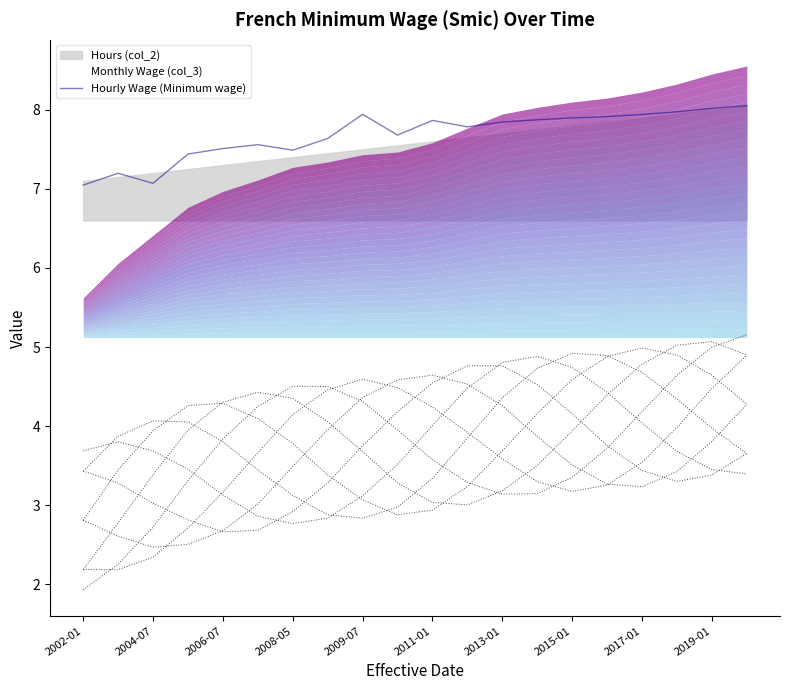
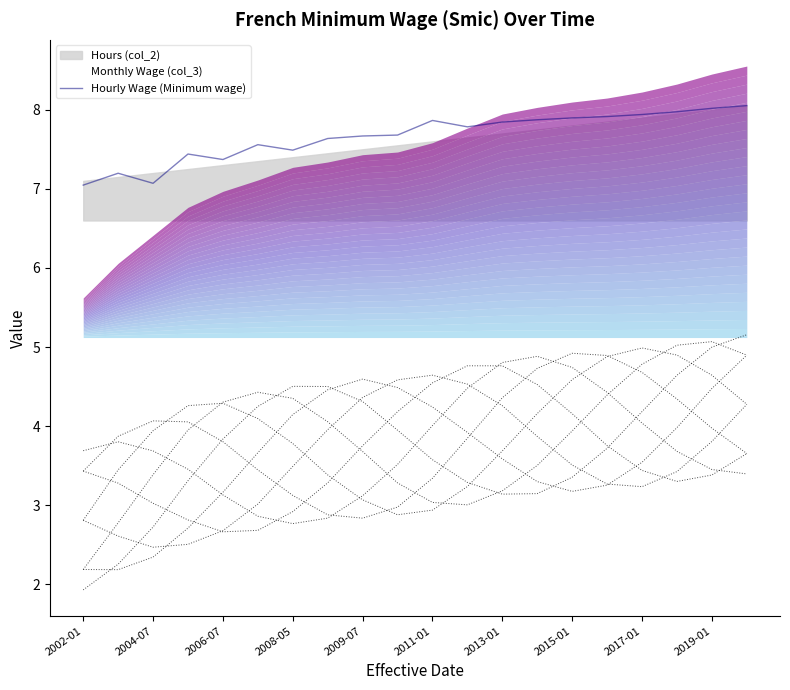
  {
    "Hours (col_2)": {
      "2002-01": 7.1,
      "2004-07": 7.2,
      "2006-07": 7.3,
      "2008-05": 7.4,
      "2009-07": 7.5,
      "2013-01": 7.7
    },
    "Hourly Wage (Minimum wage)": {
      "2002-01": 7.0,
      "2004-07": 7.1,
-     "2006-07": 7.5,
+     "2006-07": 7.4,
      "2008-05": 7.5,
-     "2009-07": 7.9,
+     "2009-07": 7.7,
      "2011-01": 7.9
    }
  }
